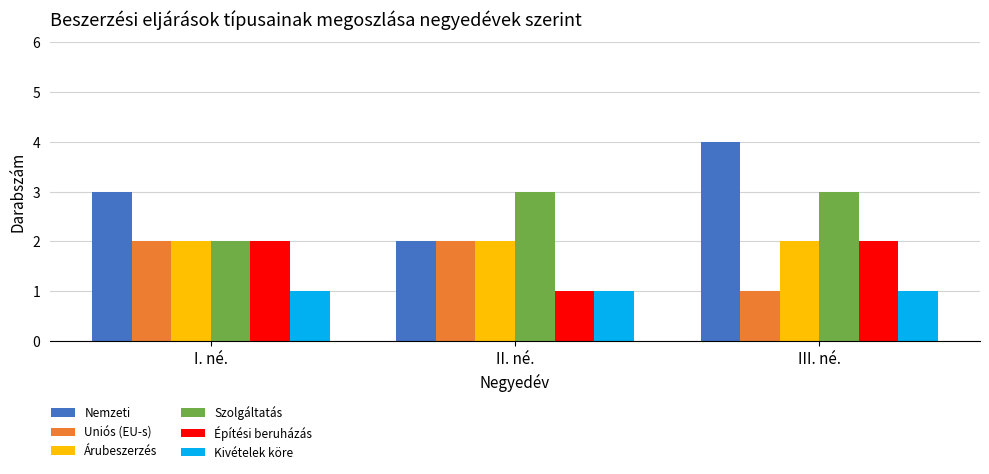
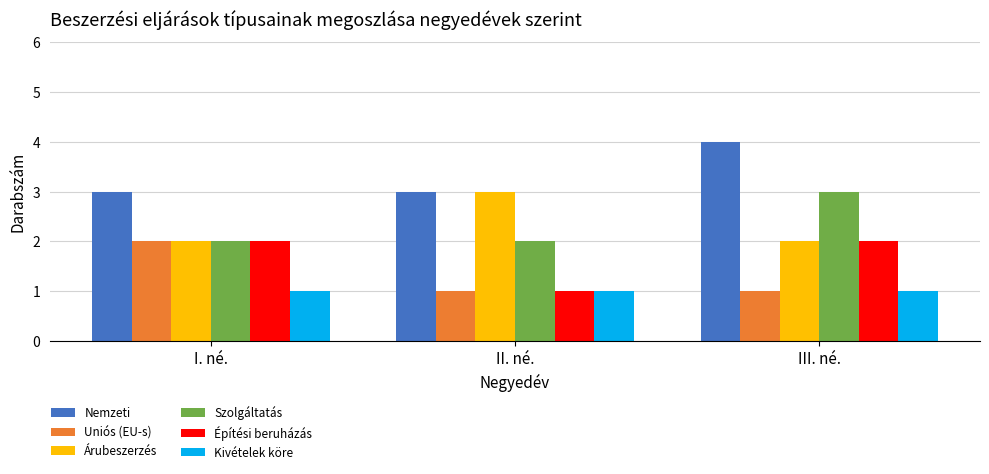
  {
    "Nemzeti": {
      "I. né.": 3,
-     "II. né.": 2,
+     "II. né.": 3,
      "III. né.": 4
    },
    "Uniós (EU-s)": {
      "I. né.": 2,
-     "II. né.": 2,
+     "II. né.": 1,
      "III. né.": 1
    },
    "Árubeszerzés": {
      "I. né.": 2,
-     "II. né.": 2,
+     "II. né.": 3,
      "III. né.": 2
    },
    "Szolgáltatás": {
      "I. né.": 2,
-     "II. né.": 3,
+     "II. né.": 2,
      "III. né.": 3
    },
    "Építési beruházás": {
      "I. né.": 2,
      "II. né.": 1,
      "III. né.": 2
    },
    "Kivételek köre": {
      "I. né.": 1,
      "II. né.": 1,
      "III. né.": 1
    }
  }
